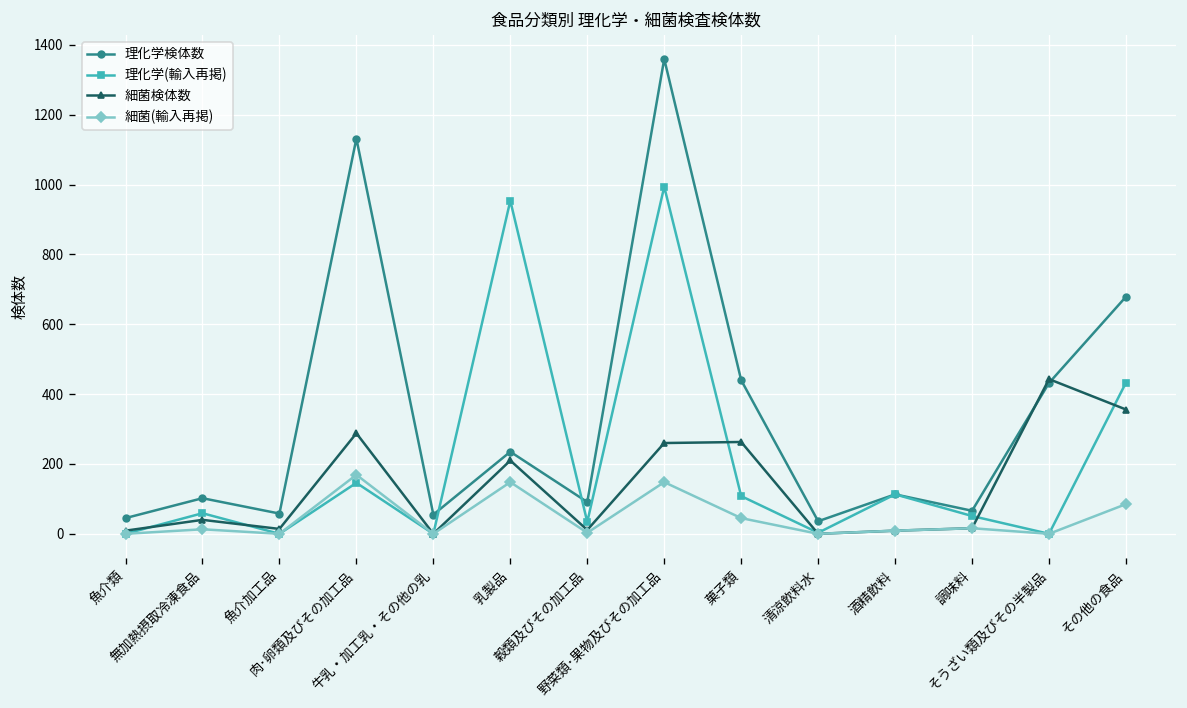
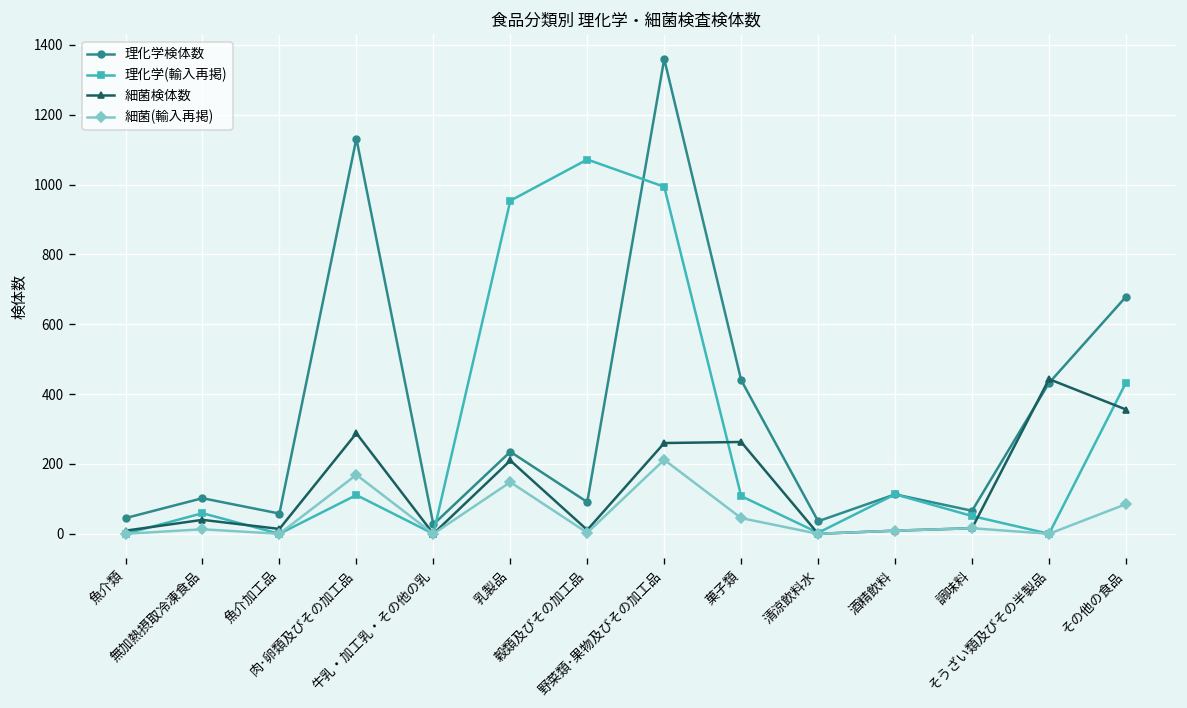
  {
    "理化学検体数": {
      "魚介類": 50,
      "無加熱摂取冷凍食品": 100,
      "魚介加工品": 60,
      "肉･卵類及びその加工品": 1130,
-     "牛乳・加工乳・その他の乳": 60,
+     "牛乳・加工乳・その他の乳": 30,
      "乳製品": 240,
      "穀類及びその加工品": 90,
      "野菜類･果物及びその加工品": 1360,
      "菓子類": 440,
      "清涼飲料水": 40,
      "調味料": 70,
      "そうざい類及びその半製品": 430,
      "その他の食品": 680
    },
    "理化学(輸入再掲)": {
      "無加熱摂取冷凍食品": 60,
-     "肉･卵類及びその加工品": 150,
+     "肉･卵類及びその加工品": 110,
      "乳製品": 950,
-     "穀類及びその加工品": 30,
+     "穀類及びその加工品": 1070,
      "野菜類･果物及びその加工品": 990,
      "菓子類": 110,
      "調味料": 50,
      "その他の食品": 430
    },
    "細菌検体数": {
      "魚介類": 10,
      "無加熱摂取冷凍食品": 40,
      "魚介加工品": 10,
      "肉･卵類及びその加工品": 290,
      "乳製品": 210,
      "野菜類･果物及びその加工品": 260,
      "菓子類": 260,
      "そうざい類及びその半製品": 440,
      "その他の食品": 360
    },
    "細菌(輸入再掲)": {
      "無加熱摂取冷凍食品": 10,
      "肉･卵類及びその加工品": 170,
      "乳製品": 150,
-     "野菜類･果物及びその加工品": 150,
+     "野菜類･果物及びその加工品": 210,
      "菓子類": 50,
      "その他の食品": 90
    }
  }
